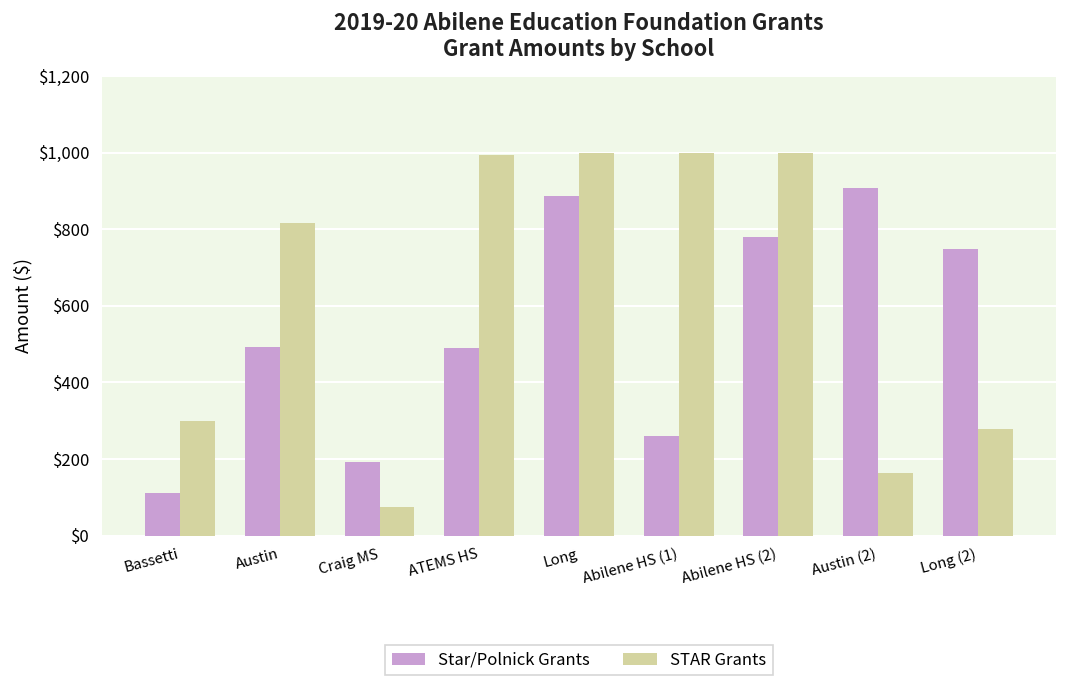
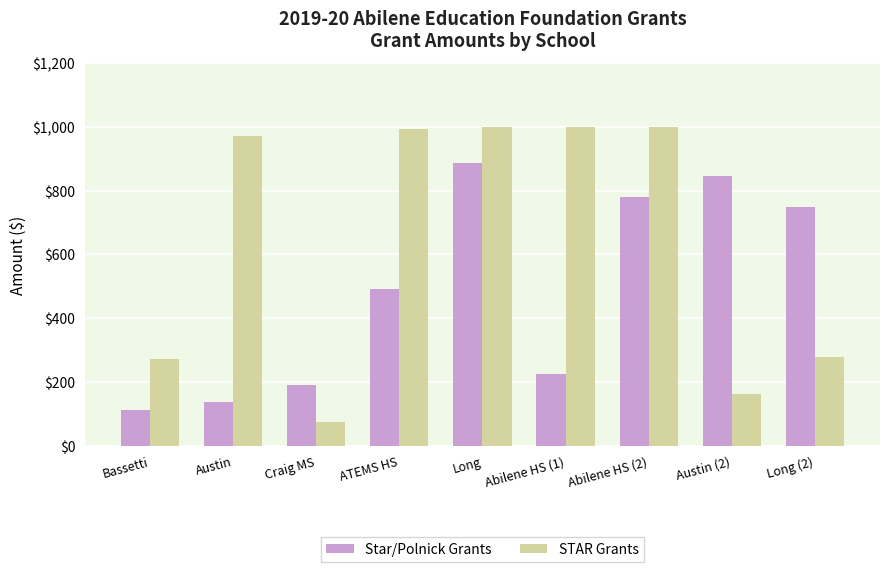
  {
    "Star/Polnick Grants": {
      "Bassetti": "$110",
-     "Austin": "$490",
+     "Austin": "$140",
      "Craig MS": "$190",
      "ATEMS HS": "$490",
      "Long": "$890",
-     "Abilene HS (1)": "$260",
+     "Abilene HS (1)": "$220",
      "Abilene HS (2)": "$780",
-     "Austin (2)": "$910",
+     "Austin (2)": "$850",
      "Long (2)": "$750"
    },
    "STAR Grants": {
-     "Bassetti": "$300",
-     "Austin": "$820",
+     "Bassetti": "$270",
+     "Austin": "$970",
      "Craig MS": "$70",
      "ATEMS HS": "$990",
      "Long": "$1,000",
      "Abilene HS (1)": "$1,000",
      "Abilene HS (2)": "$1,000",
      "Austin (2)": "$160",
      "Long (2)": "$280"
    }
  }
